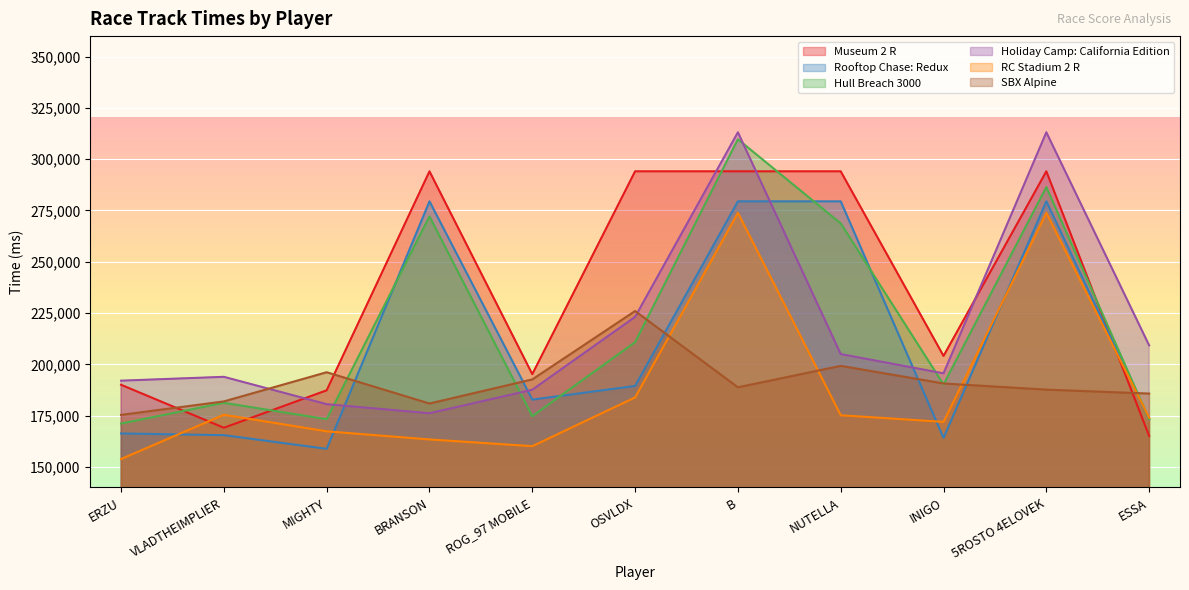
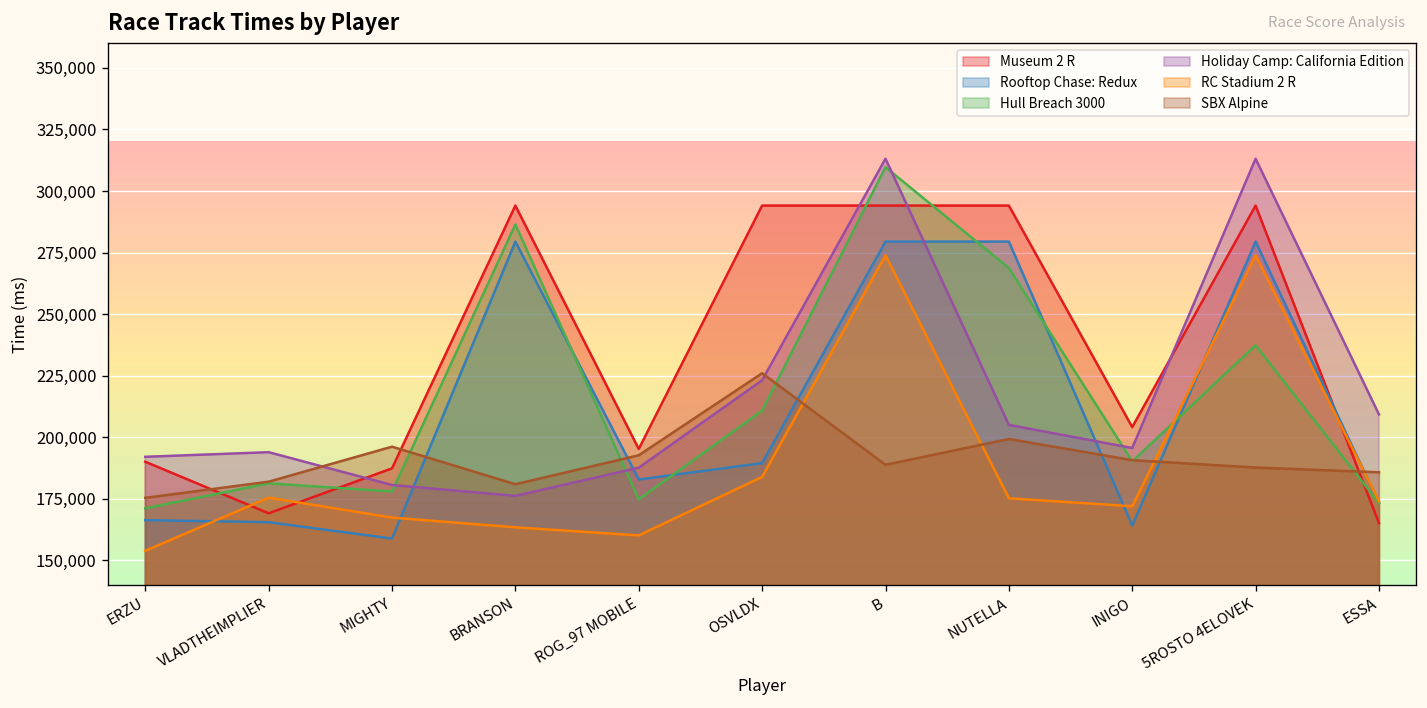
  {
    "Hull Breach 3000": {
      "ERZU": "171,000",
-     "MIGHTY": "173,000",
-     "BRANSON": "272,000",
+     "MIGHTY": "178,000",
+     "BRANSON": "286,000",
      "ROG_97 MOBILE": "175,000",
      "OSVLDX": "211,000",
      "B": "310,000",
      "NUTELLA": "269,000",
-     "5ROSTO 4ELOVEK": "286,000"
+     "5ROSTO 4ELOVEK": "237,000"
    }
  }
